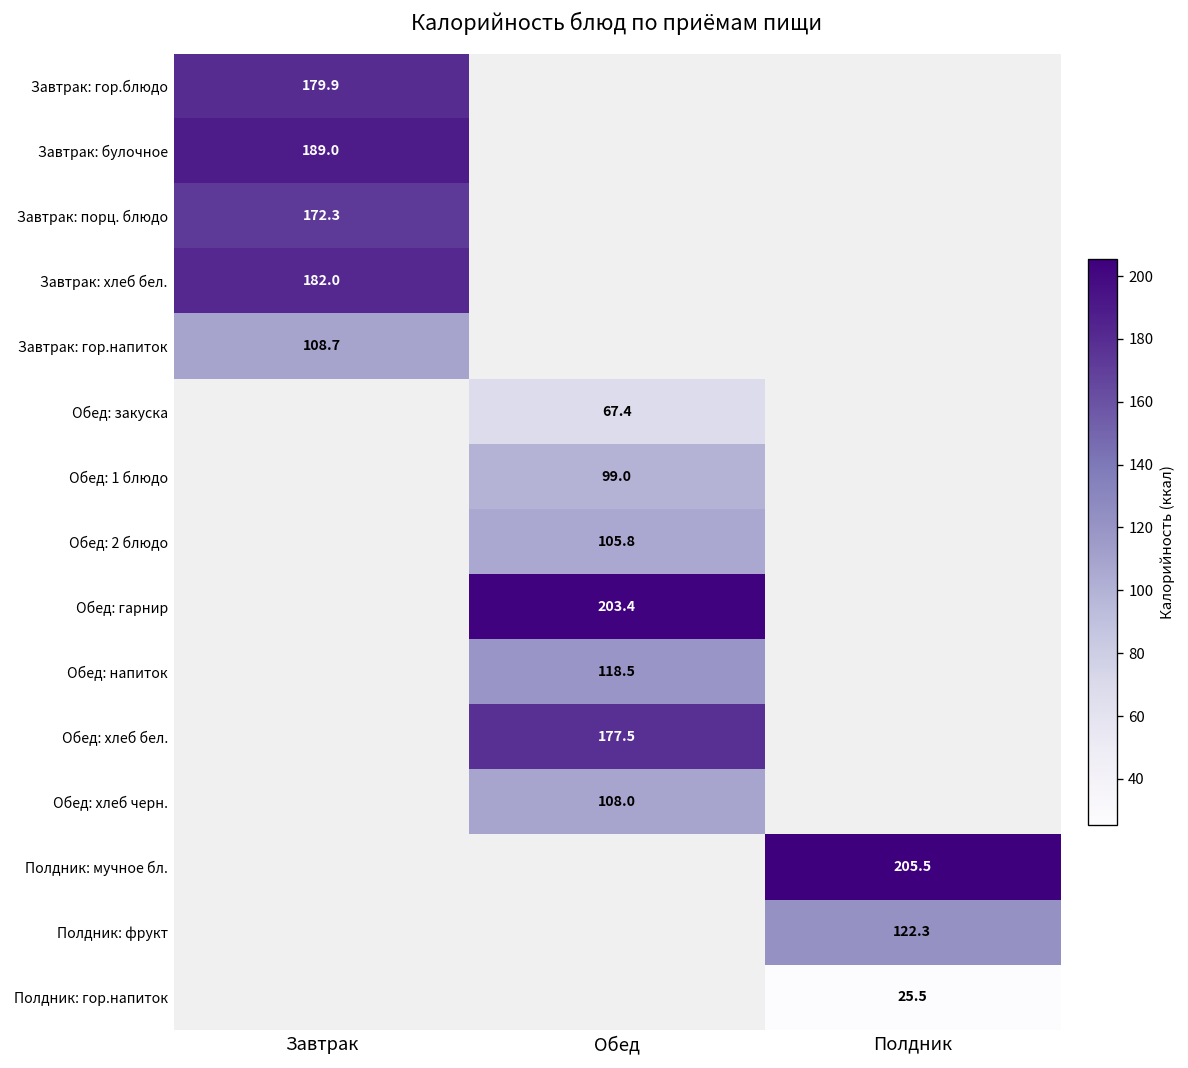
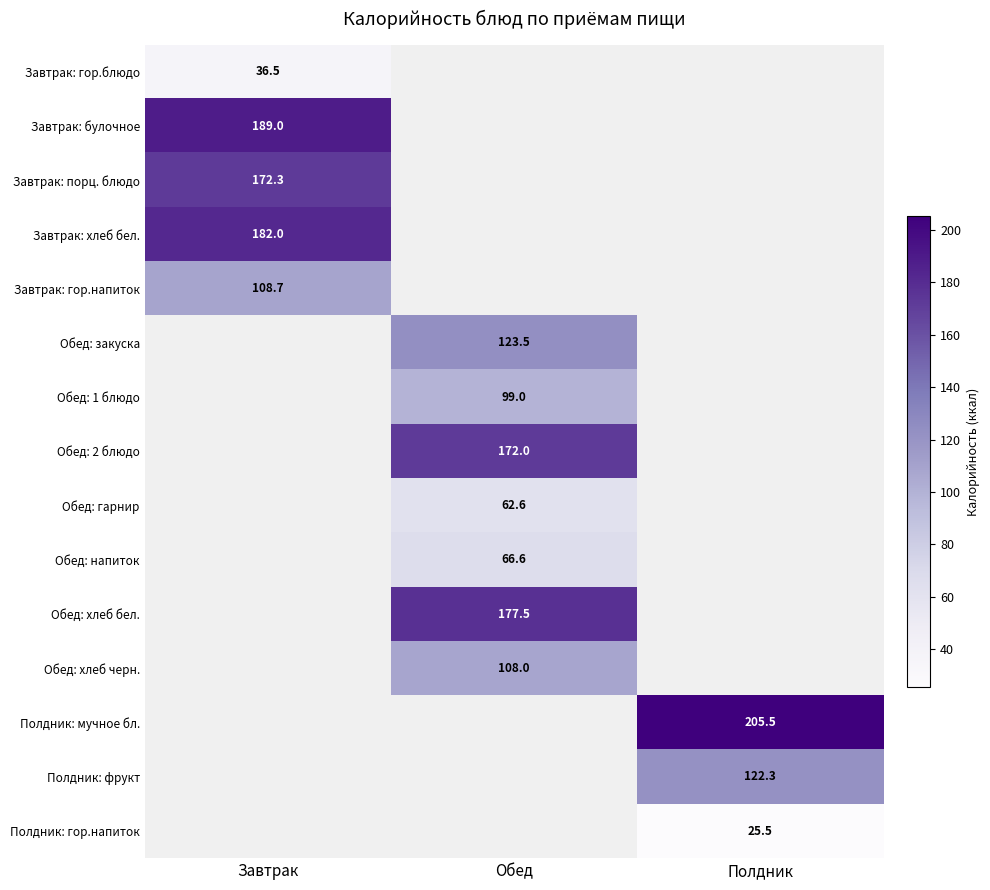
  {
    "Завтрак: гор.блюдо": {
-     "Завтрак": 179.9
+     "Завтрак": 36.5
    },
    "Завтрак: булочное": {
      "Завтрак": 189.0
    },
    "Завтрак: порц. блюдо": {
      "Завтрак": 172.3
    },
    "Завтрак: хлеб бел.": {
      "Завтрак": 182.0
    },
    "Завтрак: гор.напиток": {
      "Завтрак": 108.7
    },
    "Обед: закуска": {
-     "Обед": 67.4
+     "Обед": 123.5
    },
    "Обед: 1 блюдо": {
      "Обед": 99.0
    },
    "Обед: 2 блюдо": {
-     "Обед": 105.8
+     "Обед": 172.0
    },
    "Обед: гарнир": {
-     "Обед": 203.4
+     "Обед": 62.6
    },
    "Обед: напиток": {
-     "Обед": 118.5
+     "Обед": 66.6
    },
    "Обед: хлеб бел.": {
      "Обед": 177.5
    },
    "Обед: хлеб черн.": {
      "Обед": 108.0
    },
    "Полдник: мучное бл.": {
      "Полдник": 205.5
    },
    "Полдник: фрукт": {
      "Полдник": 122.3
    },
    "Полдник: гор.напиток": {
      "Полдник": 25.5
    }
  }
